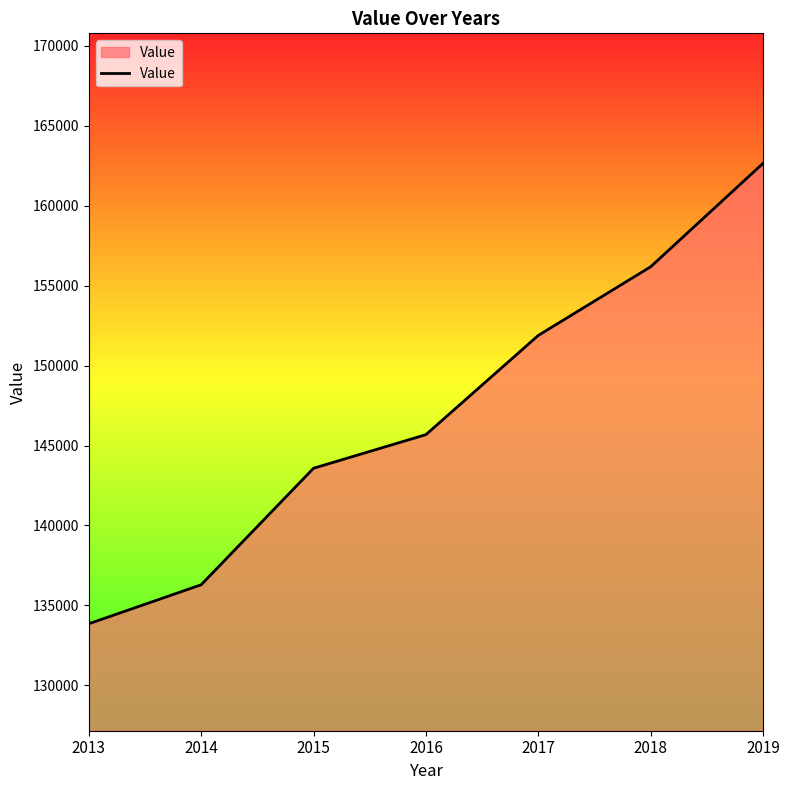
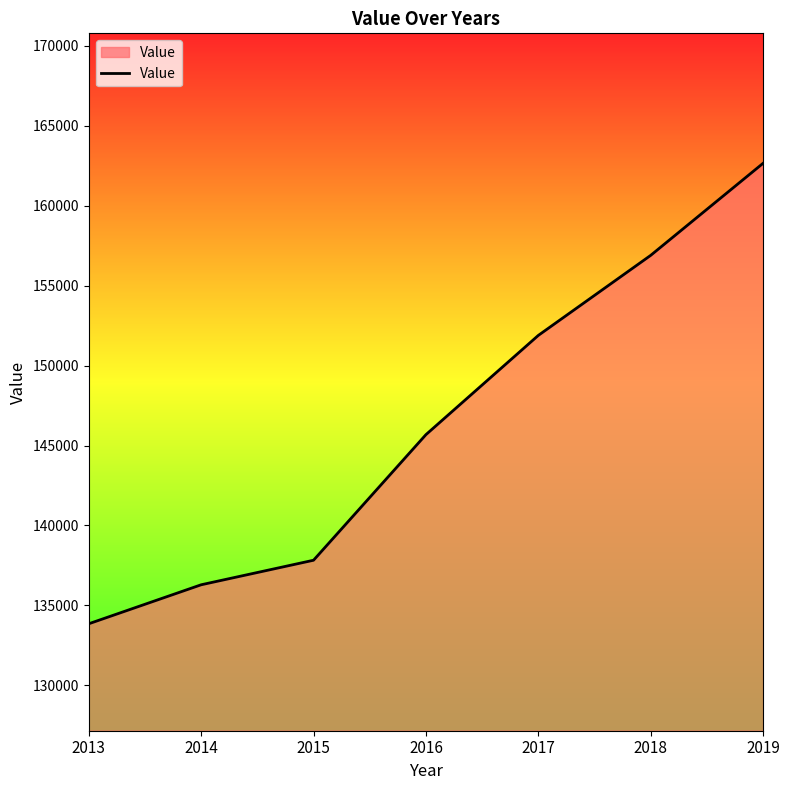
  {
    "2013": 133800,
    "2014": 136300,
-   "2015": 143600,
+   "2015": 137800,
    "2016": 145700,
    "2017": 151900,
-   "2018": 156200,
+   "2018": 156900,
    "2019": 162700
  }
